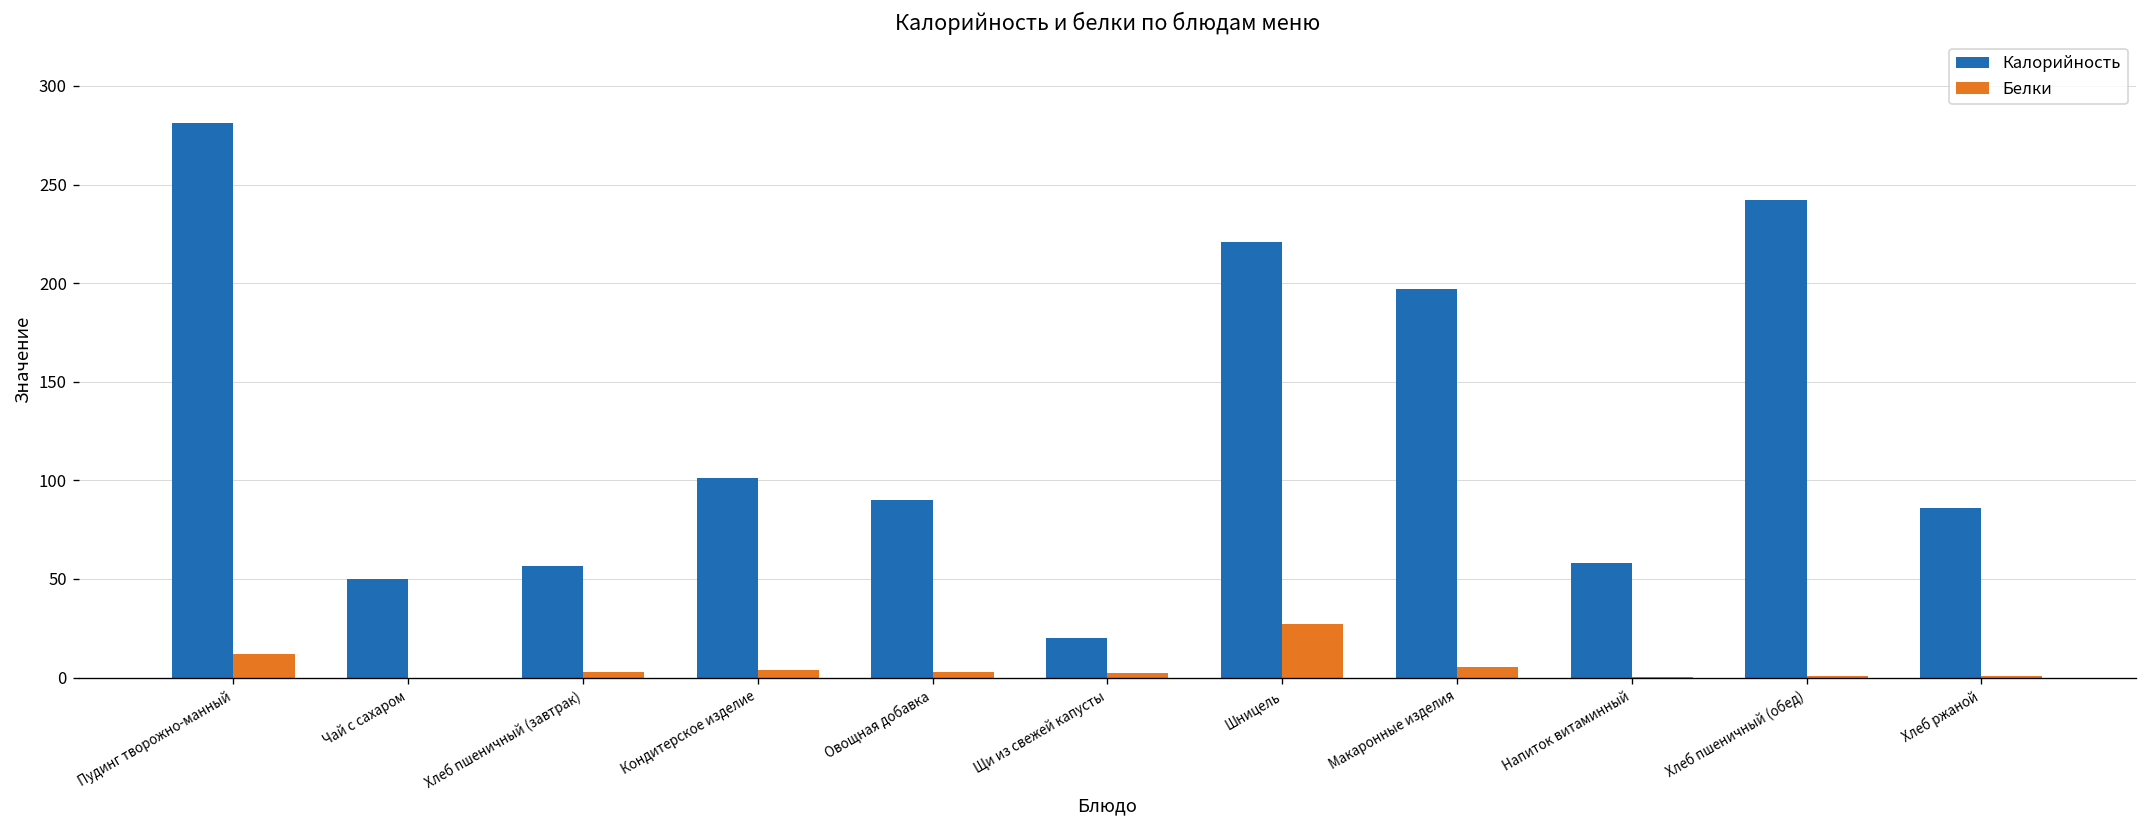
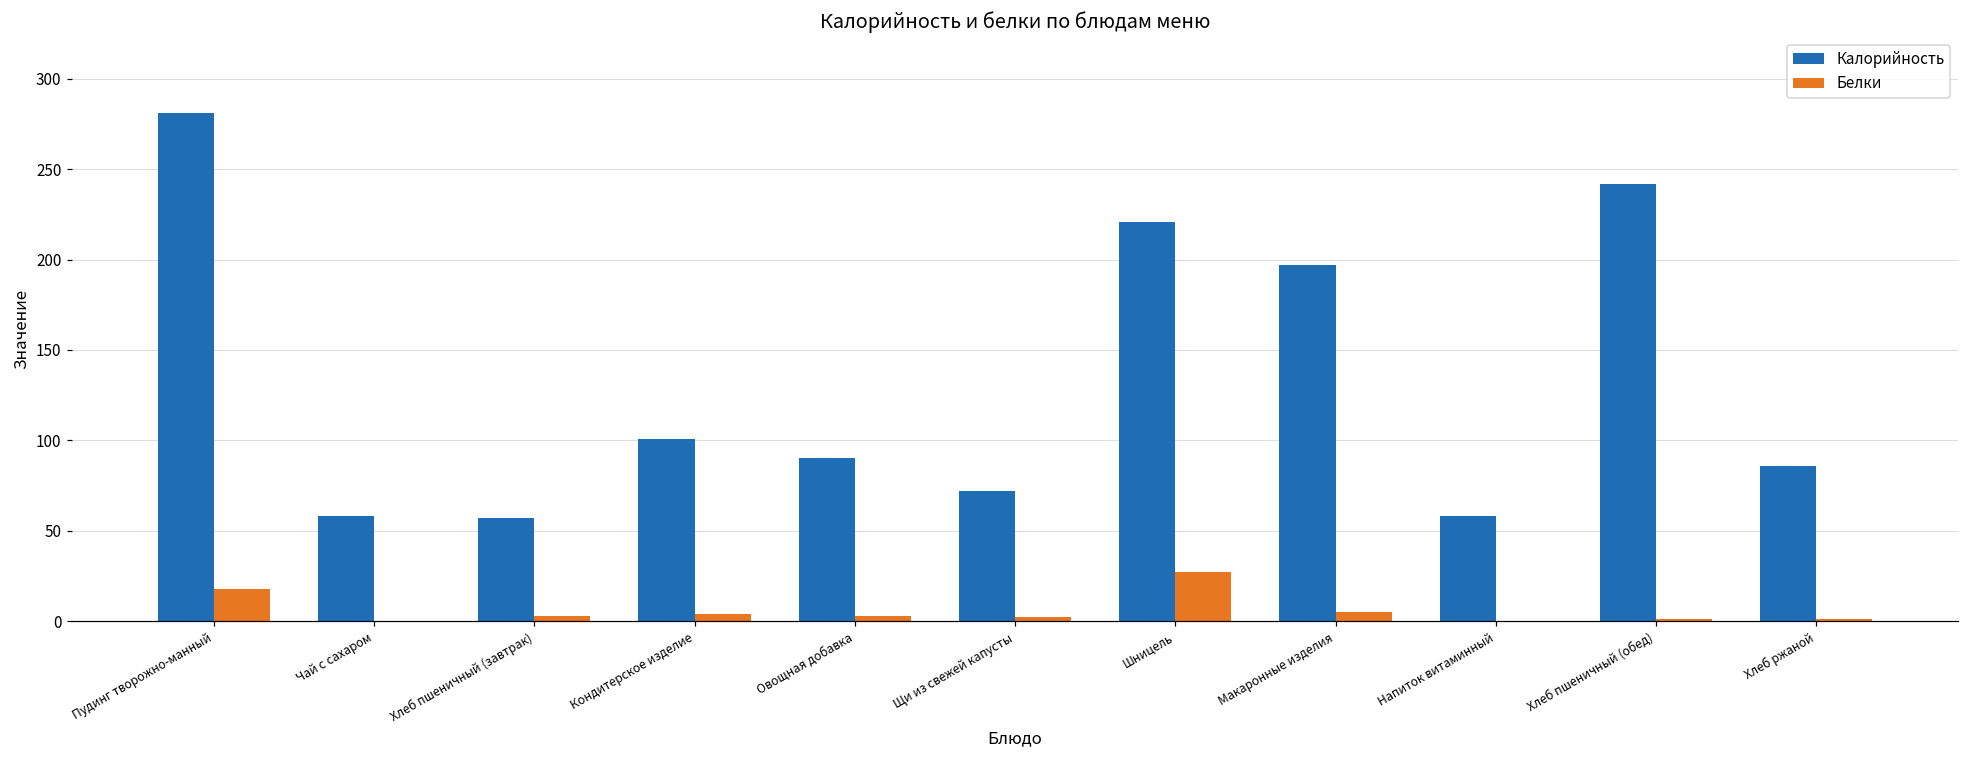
  {
    "Калорийность": {
      "Пудинг творожно-манный": 281,
-     "Чай с сахаром": 50,
+     "Чай с сахаром": 58,
      "Хлеб пшеничный (завтрак)": 57,
      "Кондитерское изделие": 101,
      "Овощная добавка": 90,
-     "Щи из свежей капусты": 20,
+     "Щи из свежей капусты": 72,
      "Шницель": 221,
      "Макаронные изделия": 197,
      "Напиток витаминный": 58,
      "Хлеб пшеничный (обед)": 242,
      "Хлеб ржаной": 86
    },
    "Белки": {
-     "Пудинг творожно-манный": 12,
+     "Пудинг творожно-манный": 18,
      "Чай с сахаром": 0,
      "Хлеб пшеничный (завтрак)": 3,
      "Кондитерское изделие": 4,
      "Овощная добавка": 3,
      "Щи из свежей капусты": 2,
      "Шницель": 27,
      "Макаронные изделия": 5
    }
  }
